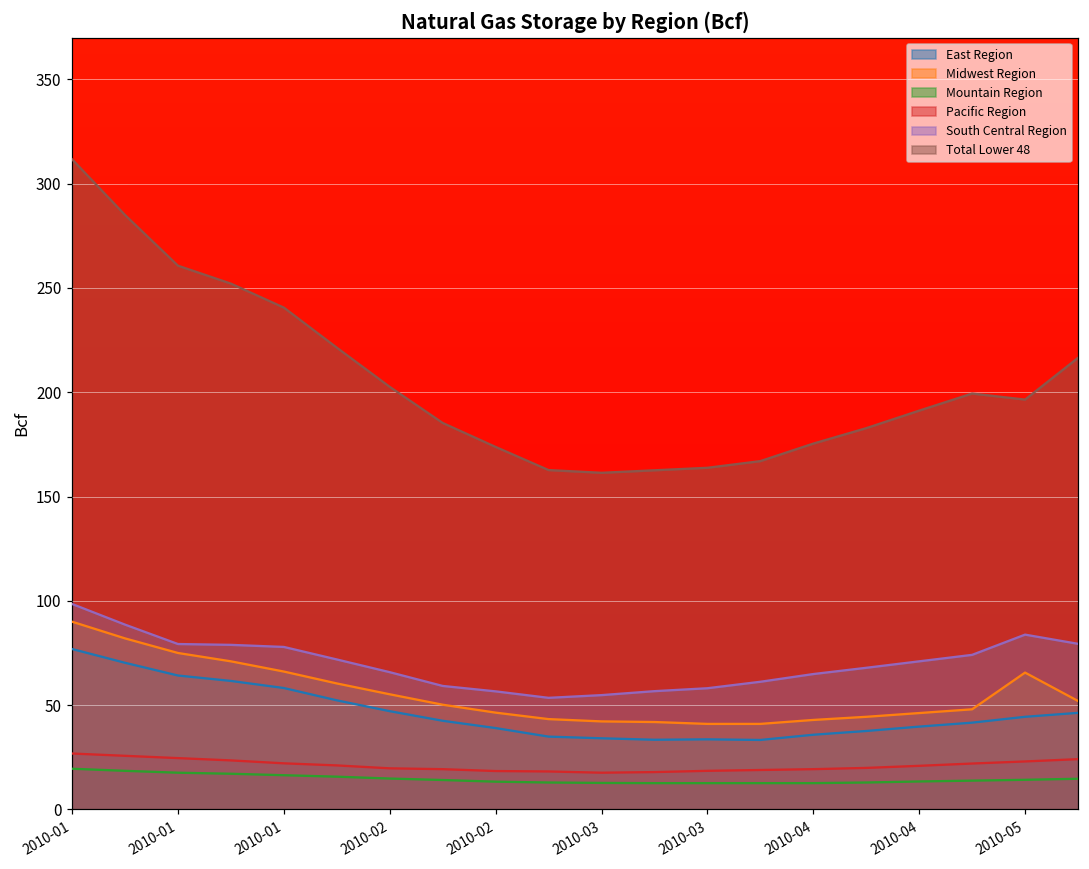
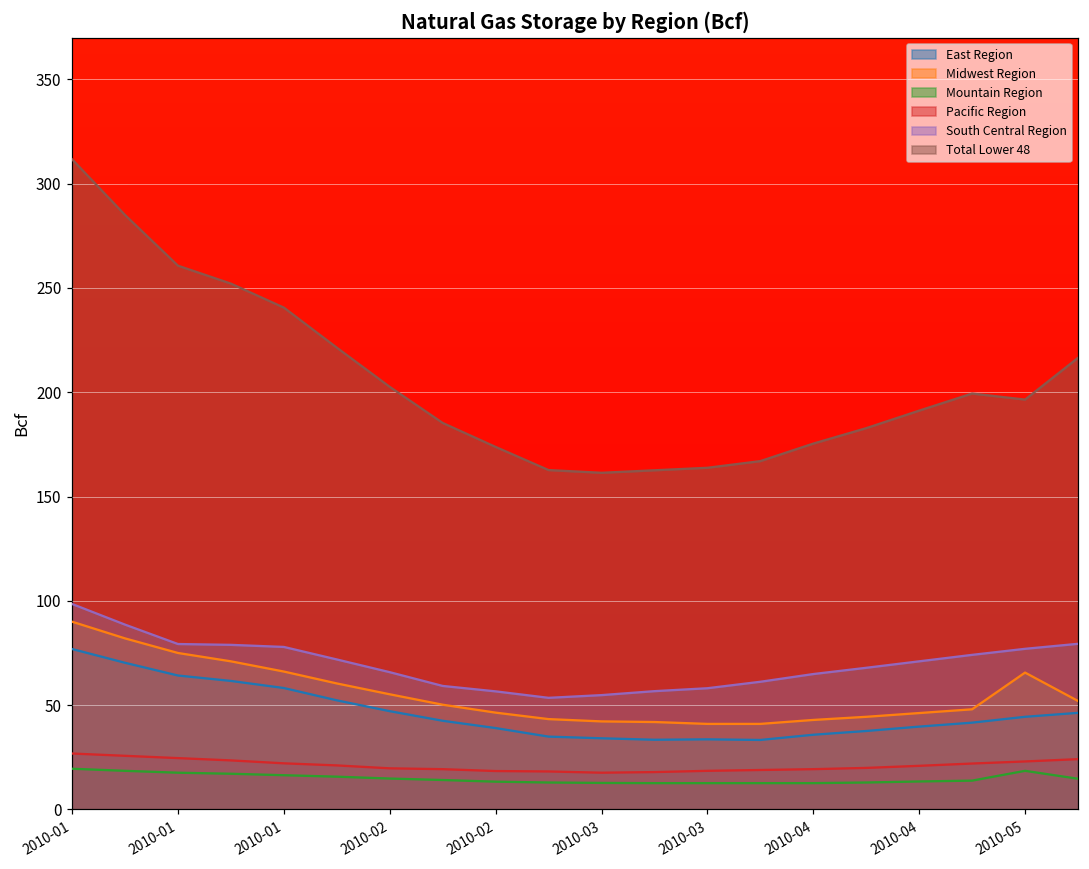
  {
    "East Region": {
      "2010-05": 44
    },
    "Midwest Region": {
      "2010-05": 66
    },
    "Mountain Region": {
-     "2010-05": 14
+     "2010-05": 19
    },
    "Pacific Region": {
      "2010-05": 23
    },
    "South Central Region": {
-     "2010-05": 84
+     "2010-05": 77
    },
    "Total Lower 48": {
      "2010-05": 197
    }
  }
